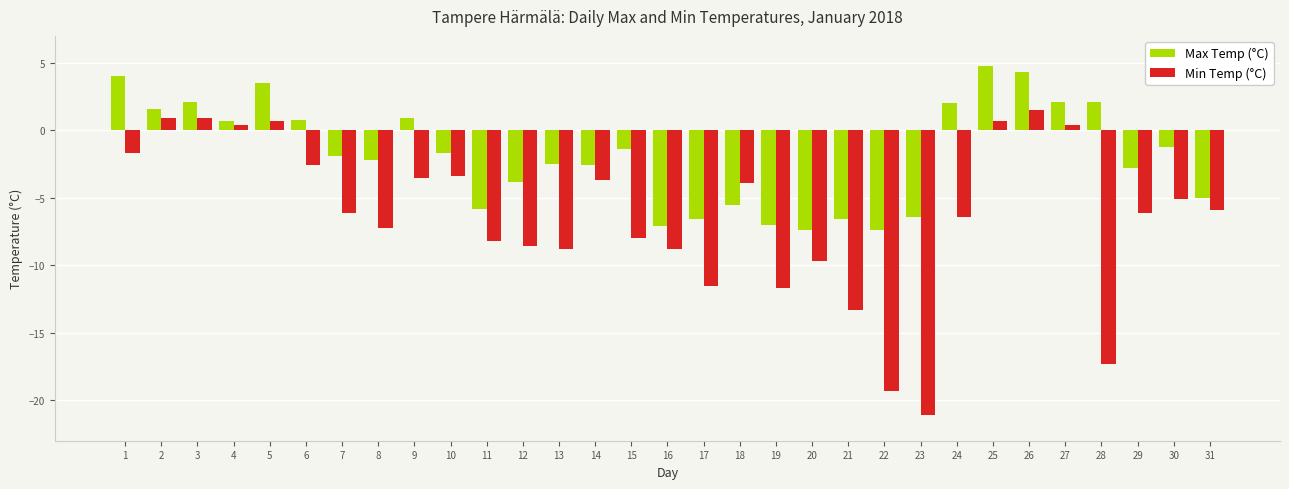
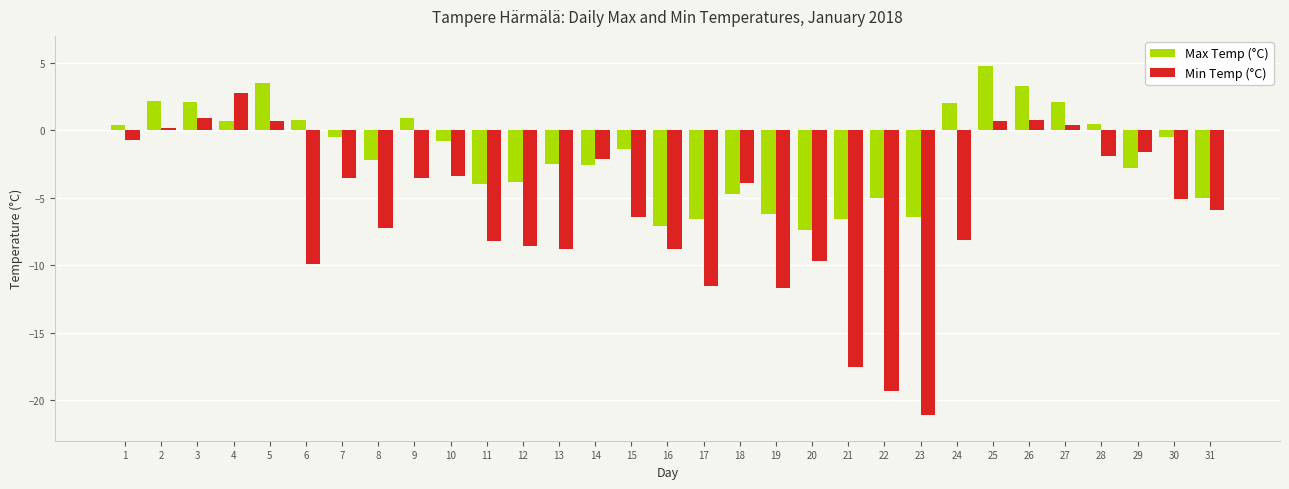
  {
    "Max Temp (°C)": {
-     "1": 4.0,
-     "2": 1.6,
+     "1": 0.4,
+     "2": 2.2,
      "3": 2.1,
      "4": 0.7,
      "5": 3.5,
      "6": 0.8,
-     "7": -1.9,
+     "7": -0.5,
      "8": -2.2,
      "9": 0.9,
-     "10": -1.7,
-     "11": -5.8,
+     "10": -0.8,
+     "11": -4.0,
      "12": -3.8,
      "13": -2.5,
      "14": -2.6,
      "15": -1.4,
      "16": -7.1,
      "17": -6.6,
-     "18": -5.5,
-     "19": -7.0,
+     "18": -4.7,
+     "19": -6.2,
      "20": -7.4,
      "21": -6.6,
-     "22": -7.4,
+     "22": -5.0,
      "23": -6.4,
      "24": 2.0,
      "25": 4.8,
-     "26": 4.3,
+     "26": 3.3,
      "27": 2.1,
-     "28": 2.1,
+     "28": 0.5,
      "29": -2.8,
-     "30": -1.2,
+     "30": -0.5,
      "31": -5.0
    },
    "Min Temp (°C)": {
-     "1": -1.7,
-     "2": 0.9,
+     "1": -0.7,
+     "2": 0.2,
      "3": 0.9,
-     "4": 0.4,
+     "4": 2.8,
      "5": 0.7,
-     "6": -2.6,
-     "7": -6.1,
+     "6": -9.9,
+     "7": -3.5,
      "8": -7.2,
      "9": -3.5,
      "10": -3.4,
      "11": -8.2,
      "12": -8.6,
      "13": -8.8,
-     "14": -3.7,
-     "15": -8.0,
+     "14": -2.1,
+     "15": -6.4,
      "16": -8.8,
      "17": -11.5,
      "18": -3.9,
      "19": -11.7,
      "20": -9.7,
-     "21": -13.3,
+     "21": -17.5,
      "22": -19.3,
      "23": -21.1,
-     "24": -6.4,
+     "24": -8.1,
      "25": 0.7,
-     "26": 1.5,
+     "26": 0.8,
      "27": 0.4,
-     "28": -17.3,
-     "29": -6.1,
+     "28": -1.9,
+     "29": -1.6,
      "30": -5.1,
      "31": -5.9
    }
  }
